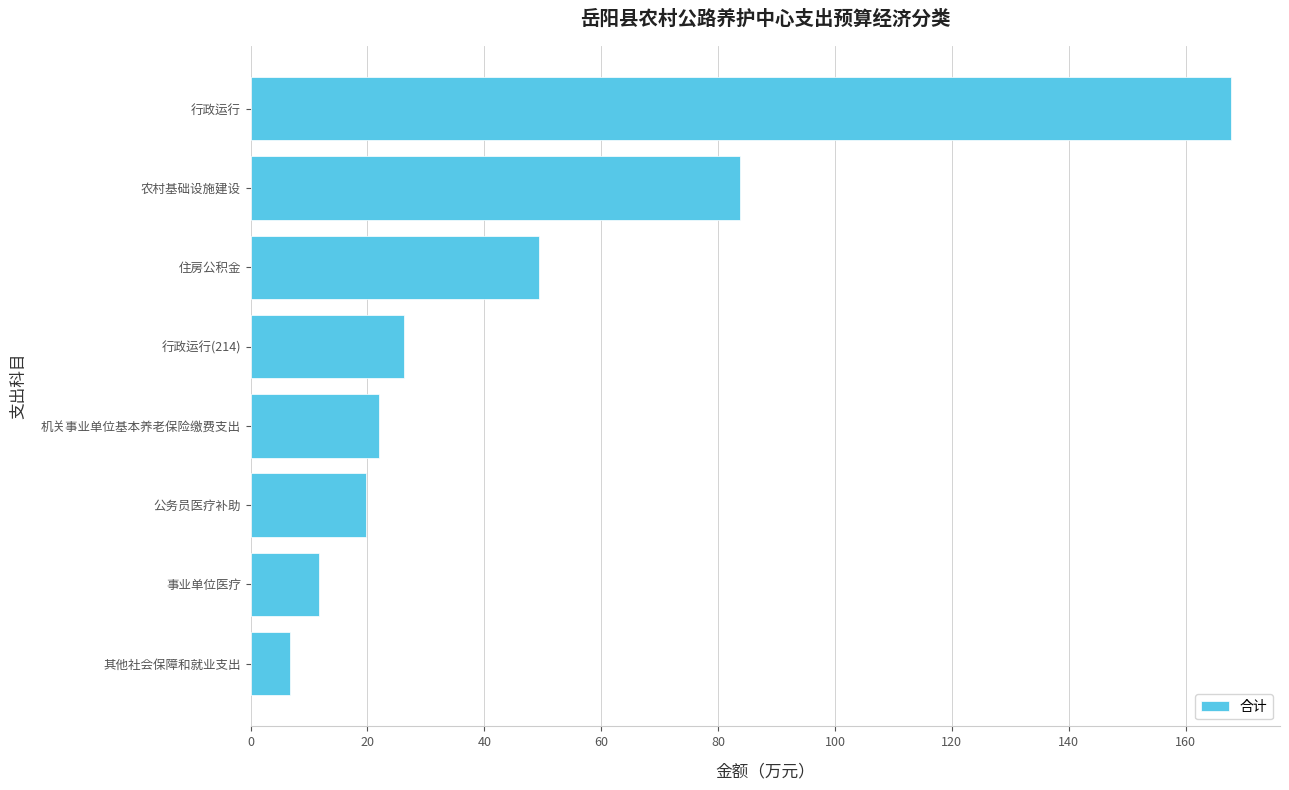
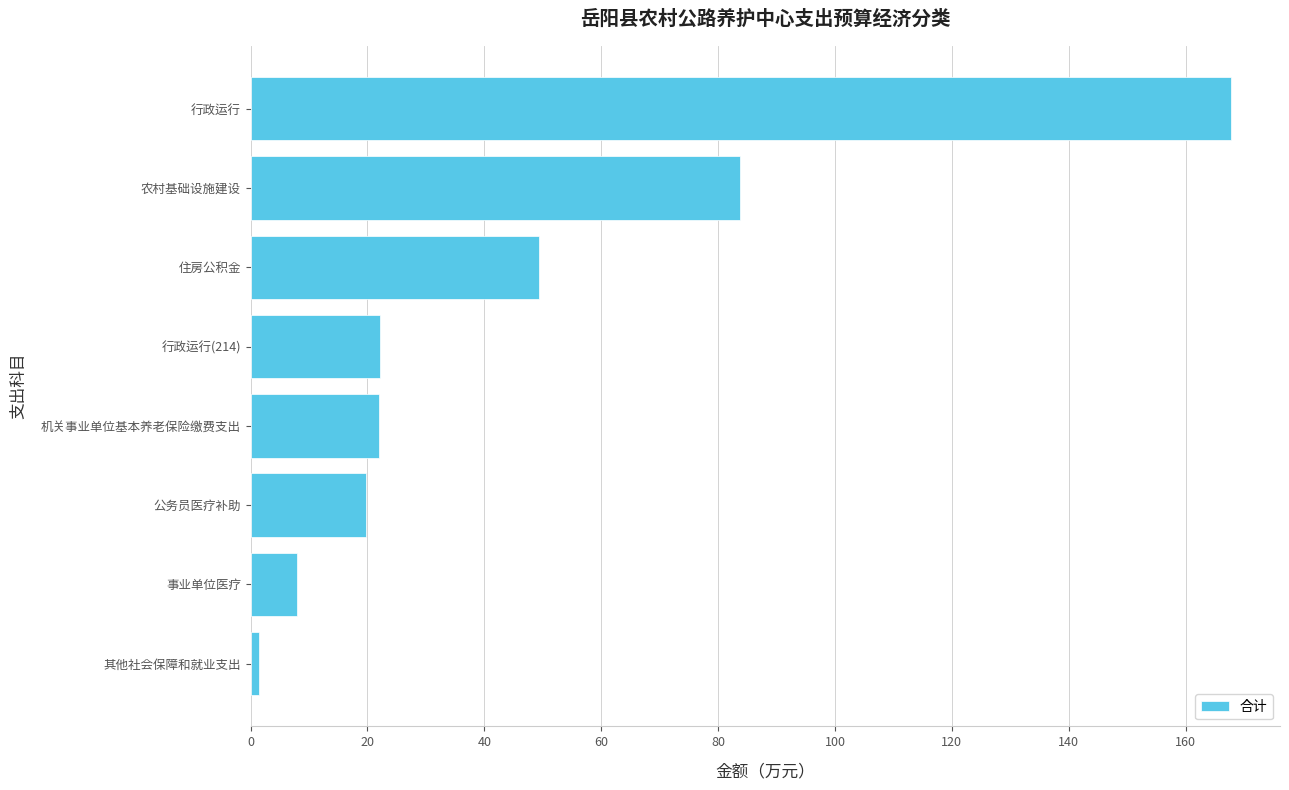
  {
    "行政运行": 168,
    "农村基础设施建设": 84,
    "住房公积金": 49,
-   "行政运行(214)": 26,
+   "行政运行(214)": 22,
    "机关事业单位基本养老保险缴费支出": 22,
    "公务员医疗补助": 20,
-   "事业单位医疗": 12,
-   "其他社会保障和就业支出": 7
+   "事业单位医疗": 8,
+   "其他社会保障和就业支出": 1
  }
